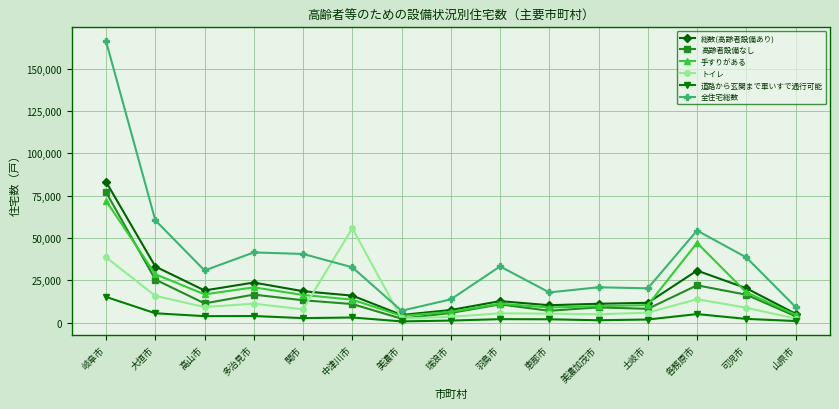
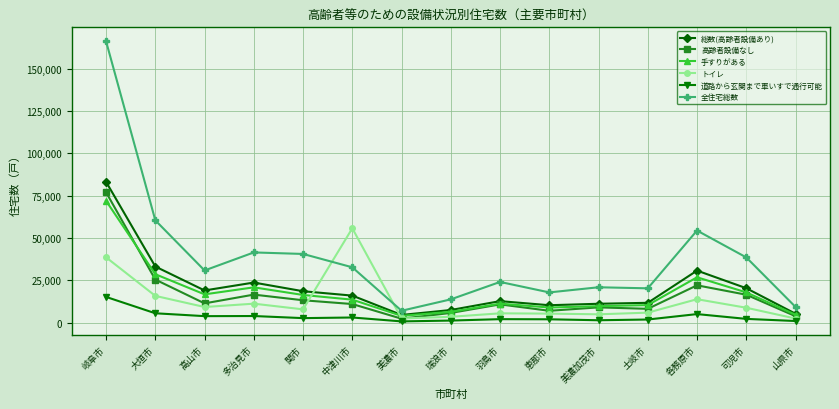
  {
    "手すりがある": {
      "岐阜市": "72,000",
      "大垣市": "29,000",
      "高山市": "17,000",
      "多治見市": "21,000",
      "関市": "16,000",
      "中津川市": "14,000",
-     "各務原市": "47,000"
+     "各務原市": "27,000"
    },
    "トイレ": {
      "岐阜市": "39,000",
      "大垣市": "16,000",
      "高山市": "9,000",
      "多治見市": "11,000",
      "関市": "8,000",
      "中津川市": "56,000",
      "瑞浪市": "4,000",
      "羽島市": "6,000",
      "恵那市": "5,000",
      "美濃加茂市": "5,000",
      "土岐市": "6,000",
      "各務原市": "14,000",
      "可児市": "9,000"
    },
    "全住宅総数": {
      "岐阜市": "166,000",
      "大垣市": "60,000",
      "高山市": "31,000",
      "多治見市": "42,000",
      "関市": "41,000",
      "中津川市": "33,000",
      "美濃市": "7,000",
      "瑞浪市": "14,000",
-     "羽島市": "33,000",
+     "羽島市": "24,000",
      "恵那市": "18,000",
      "美濃加茂市": "21,000",
      "土岐市": "20,000",
      "各務原市": "54,000",
      "可児市": "39,000",
      "山県市": "9,000"
    }
  }
